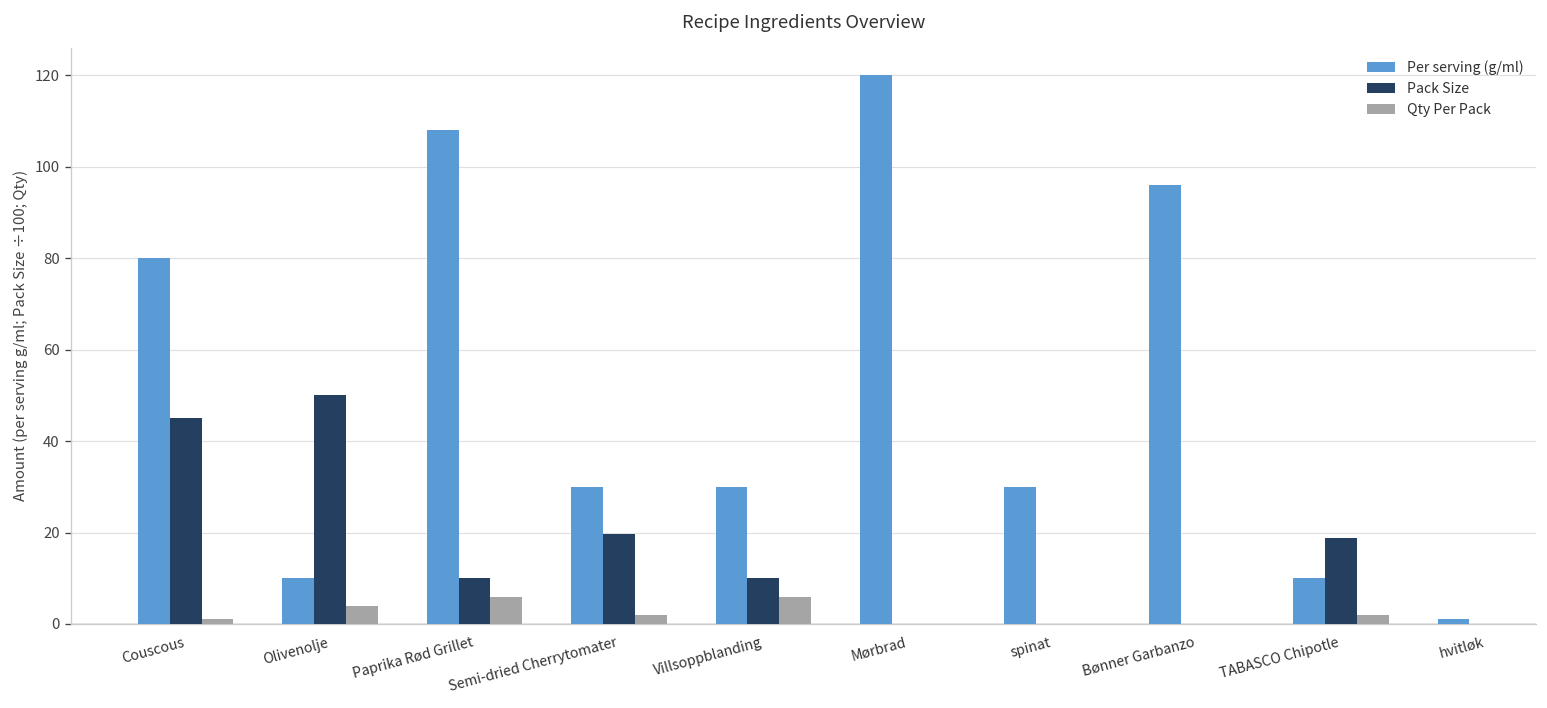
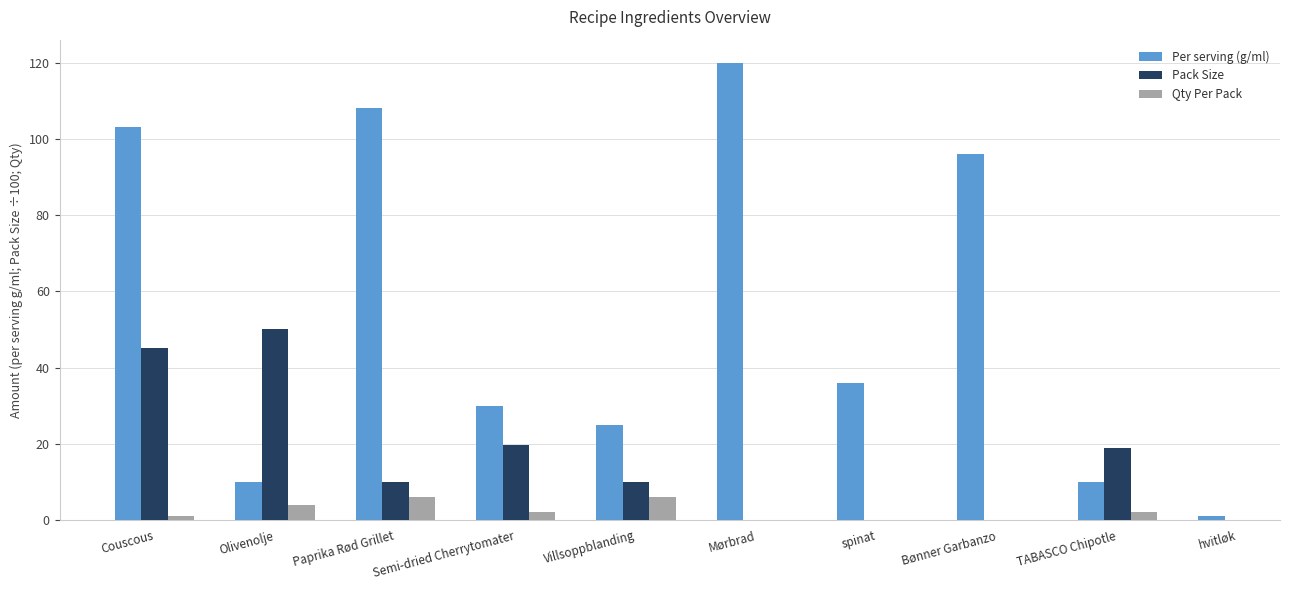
  {
    "Per serving (g/ml)": {
-     "Couscous": 80,
+     "Couscous": 103,
      "Olivenolje": 10,
      "Paprika Rød Grillet": 108,
      "Semi-dried Cherrytomater": 30,
-     "Villsoppblanding": 30,
+     "Villsoppblanding": 25,
      "Mørbrad": 120,
-     "spinat": 30,
+     "spinat": 36,
      "Bønner Garbanzo": 96,
      "TABASCO Chipotle": 10,
      "hvitløk": 1
    },
    "Pack Size": {
      "Couscous": 45,
      "Olivenolje": 50,
      "Paprika Rød Grillet": 10,
      "Semi-dried Cherrytomater": 20,
      "Villsoppblanding": 10,
      "TABASCO Chipotle": 19
    }
  }
